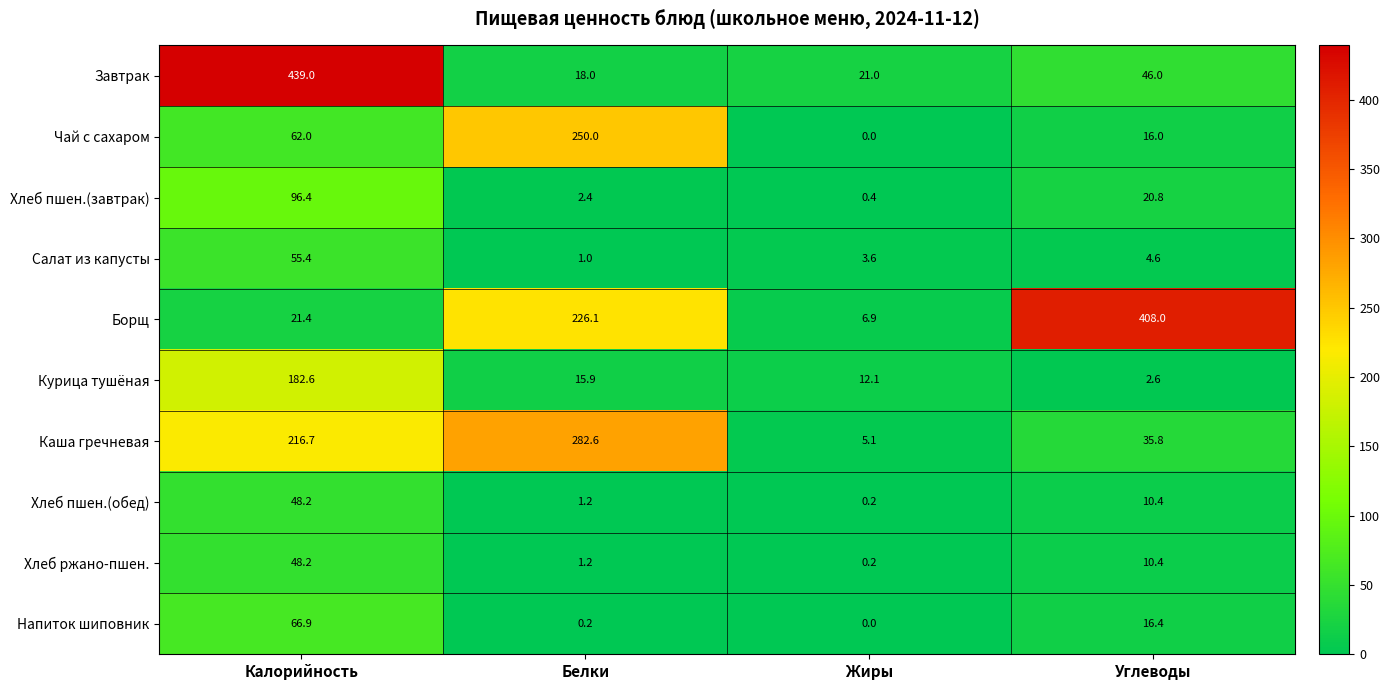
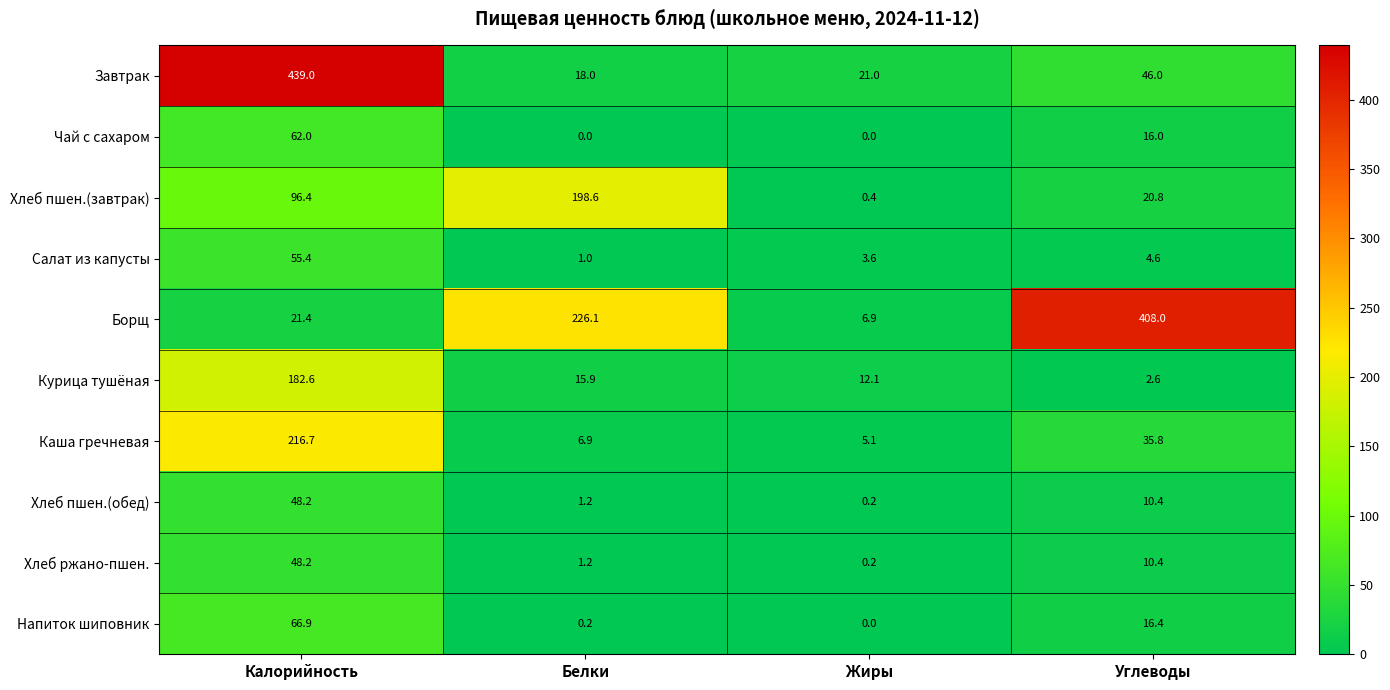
  {
    "Завтрак": {
      "Калорийность": 439.0,
      "Белки": 18.0,
      "Жиры": 21.0,
      "Углеводы": 46.0
    },
    "Чай с сахаром": {
      "Калорийность": 62.0,
-     "Белки": 250.0,
+     "Белки": 0.0,
      "Жиры": 0.0,
      "Углеводы": 16.0
    },
    "Хлеб пшен.(завтрак)": {
      "Калорийность": 96.4,
-     "Белки": 2.4,
+     "Белки": 198.6,
      "Жиры": 0.4,
      "Углеводы": 20.8
    },
    "Салат из капусты": {
      "Калорийность": 55.4,
      "Белки": 1.0,
      "Жиры": 3.6,
      "Углеводы": 4.6
    },
    "Борщ": {
      "Калорийность": 21.4,
      "Белки": 226.1,
      "Жиры": 6.9,
      "Углеводы": 408.0
    },
    "Курица тушёная": {
      "Калорийность": 182.6,
      "Белки": 15.9,
      "Жиры": 12.1,
      "Углеводы": 2.6
    },
    "Каша гречневая": {
      "Калорийность": 216.7,
-     "Белки": 282.6,
+     "Белки": 6.9,
      "Жиры": 5.1,
      "Углеводы": 35.8
    },
    "Хлеб пшен.(обед)": {
      "Калорийность": 48.2,
      "Белки": 1.2,
      "Жиры": 0.2,
      "Углеводы": 10.4
    },
    "Хлеб ржано-пшен.": {
      "Калорийность": 48.2,
      "Белки": 1.2,
      "Жиры": 0.2,
      "Углеводы": 10.4
    },
    "Напиток шиповник": {
      "Калорийность": 66.9,
      "Белки": 0.2,
      "Жиры": 0.0,
      "Углеводы": 16.4
    }
  }
